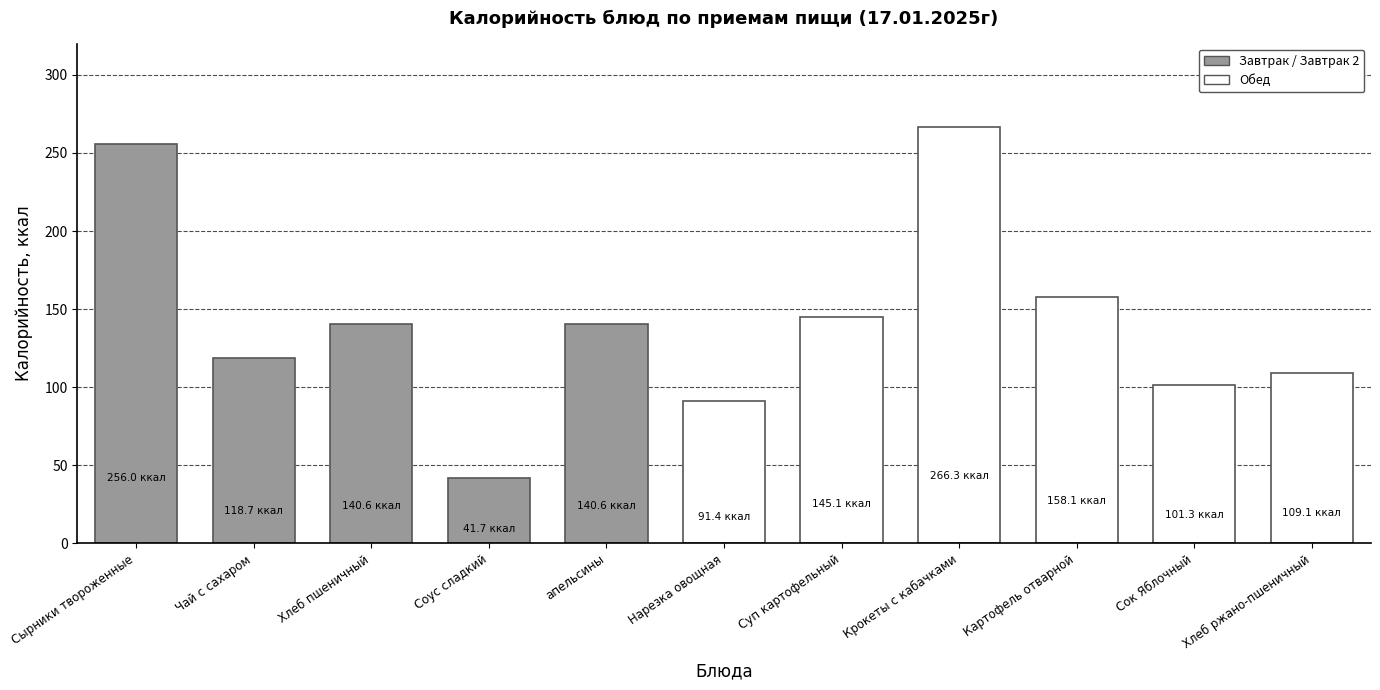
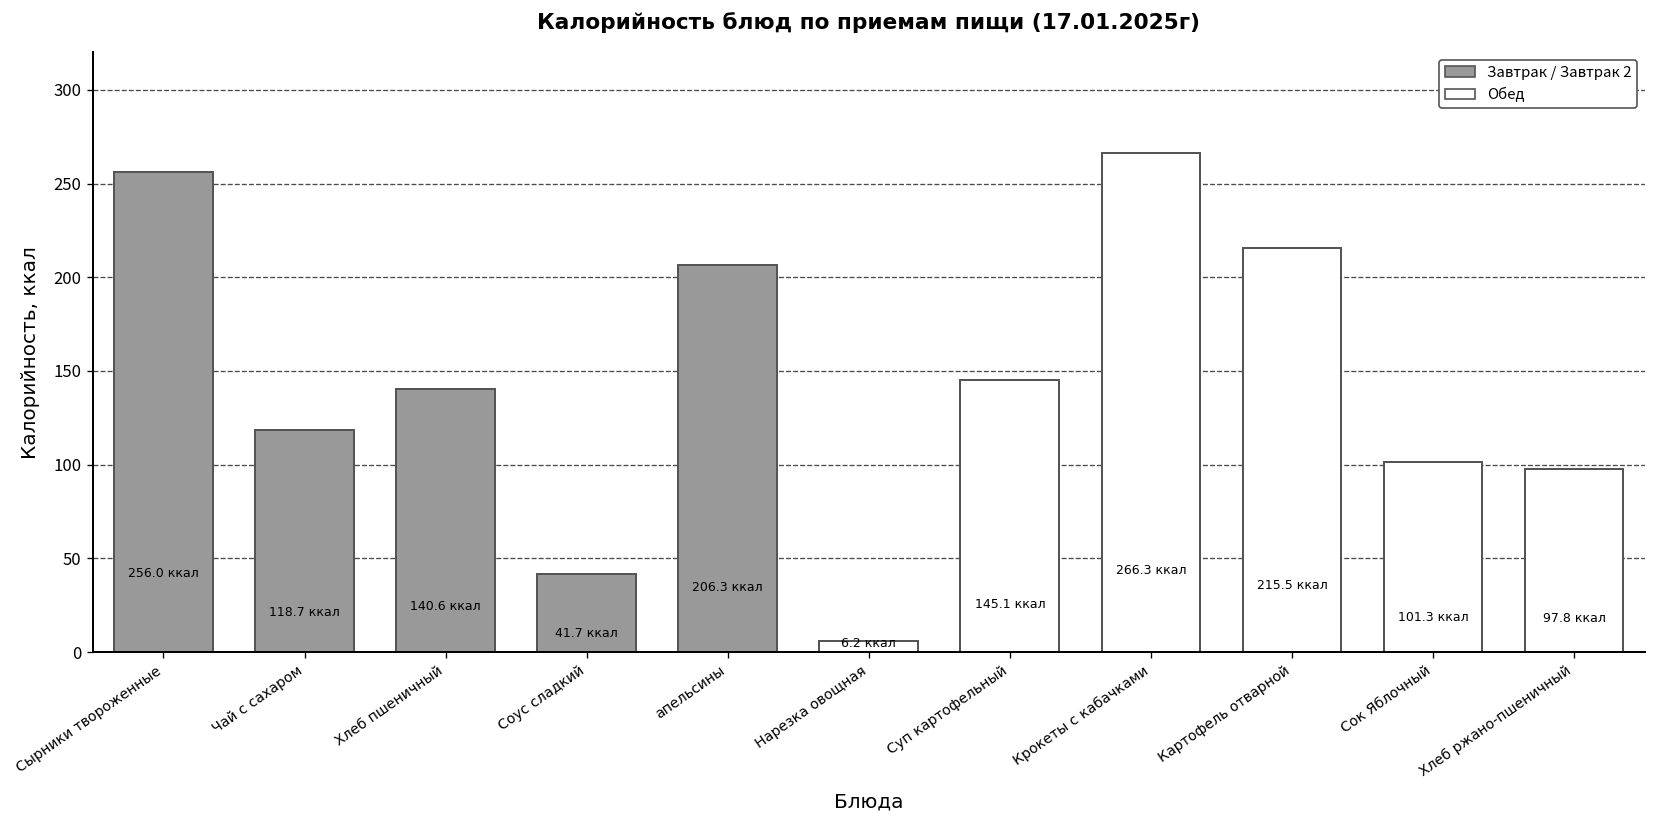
  {
    "Сырники твороженные": 256.0,
    "Чай с сахаром": 118.7,
    "Хлеб пшеничный": 140.6,
    "Соус сладкий": 41.7,
-   "апельсины": 140.6,
-   "Нарезка овощная": 91.4,
+   "апельсины": 206.3,
+   "Нарезка овощная": 6.2,
    "Суп картофельный": 145.1,
    "Крокеты с кабачками": 266.3,
-   "Картофель отварной": 158.1,
+   "Картофель отварной": 215.5,
    "Сок Яблочный": 101.3,
-   "Хлеб ржано-пшеничный": 109.1
+   "Хлеб ржано-пшеничный": 97.8
  }
